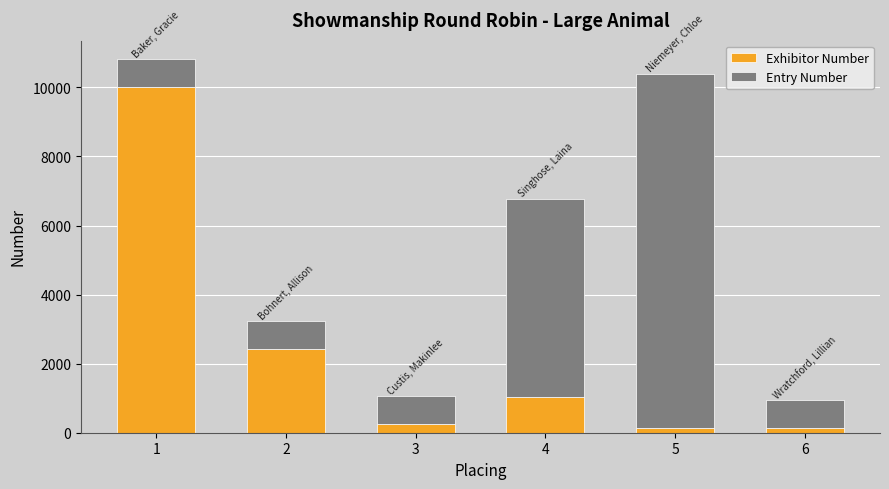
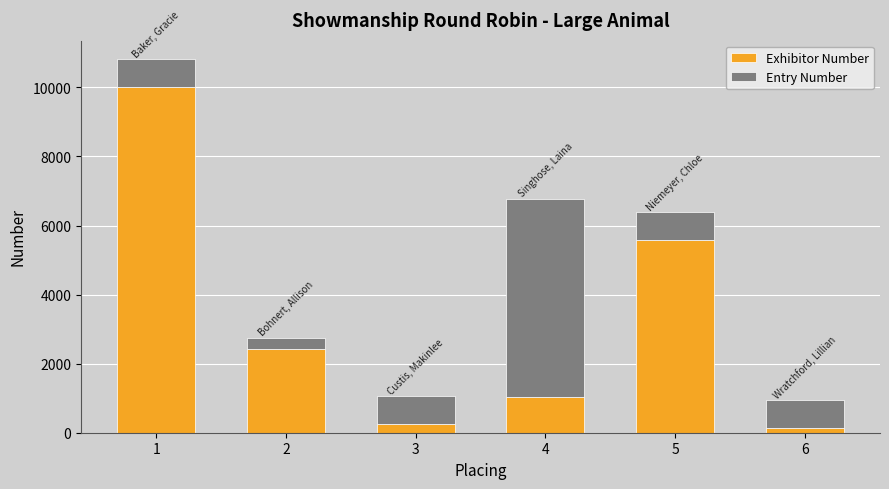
  {
    "Exhibitor Number": {
      "1": 10000,
      "2": 2400,
      "3": 200,
      "4": 1000,
-     "5": 100,
+     "5": 5600,
      "6": 100
    },
    "Entry Number": {
      "1": 800,
-     "2": 800,
+     "2": 300,
      "3": 800,
      "4": 5700,
-     "5": 10300,
+     "5": 800,
      "6": 800
    }
  }
